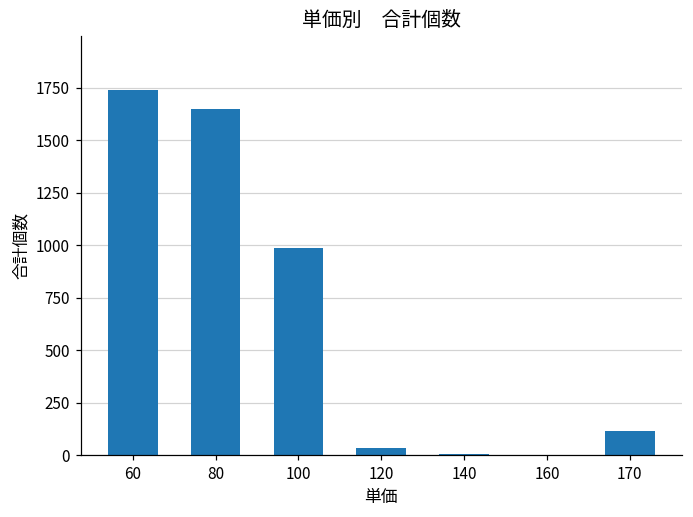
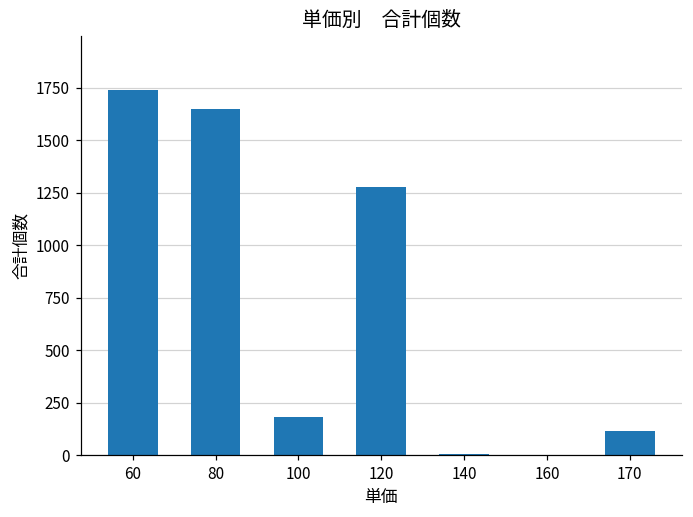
  {
    "60": 1740,
    "80": 1650,
-   "100": 990,
-   "120": 30,
+   "100": 180,
+   "120": 1280,
    "160": 0,
    "170": 110
  }
